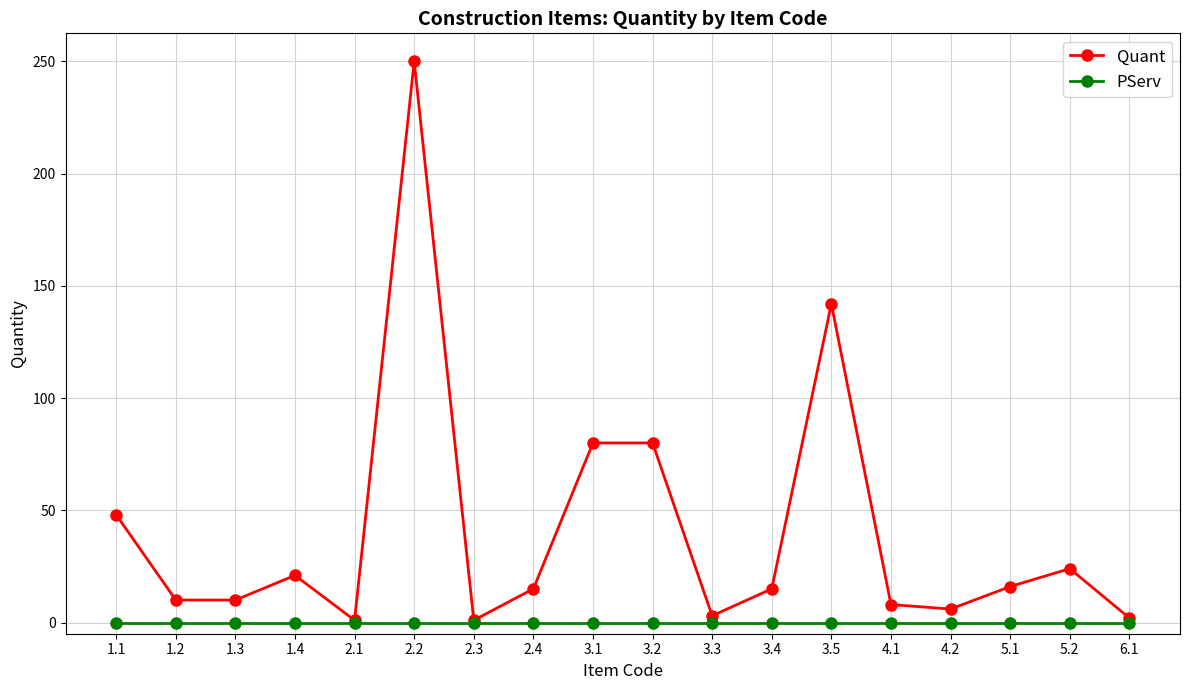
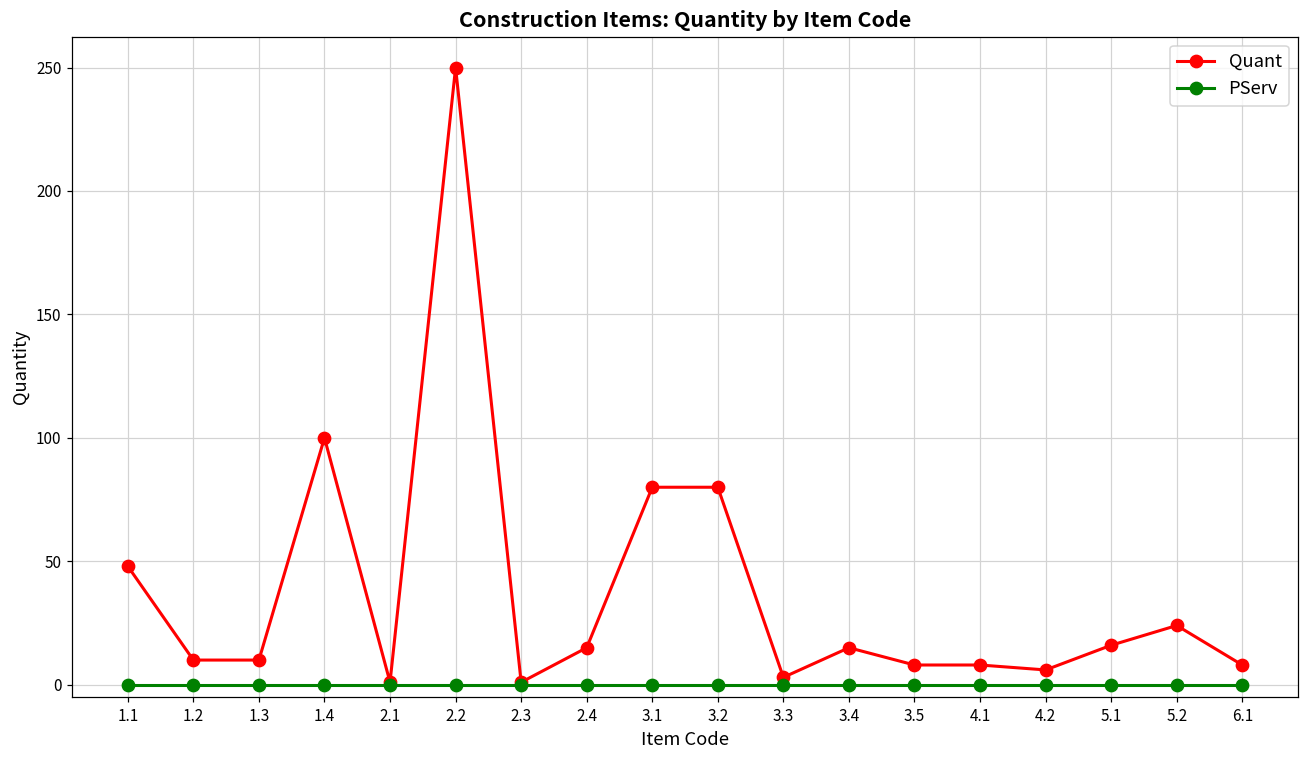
  {
    "Quant": {
      "1.1": 48,
      "1.2": 10,
      "1.3": 10,
-     "1.4": 21,
+     "1.4": 100,
      "2.2": 250,
      "2.4": 15,
      "3.1": 80,
      "3.2": 80,
      "3.3": 3,
      "3.4": 15,
-     "3.5": 142,
+     "3.5": 8,
      "4.1": 8,
      "4.2": 6,
      "5.1": 16,
      "5.2": 24,
-     "6.1": 2
+     "6.1": 8
    },
    "PServ": {
      "1.1": 0,
      "1.2": 0,
      "1.3": 0,
      "1.4": 0,
      "2.2": 0,
      "2.4": 0,
      "3.1": 0,
      "3.2": 0,
      "3.3": 0,
      "3.4": 0,
      "3.5": 0,
      "4.1": 0,
      "4.2": 0,
      "5.1": 0,
      "5.2": 0,
      "6.1": 0
    }
  }
